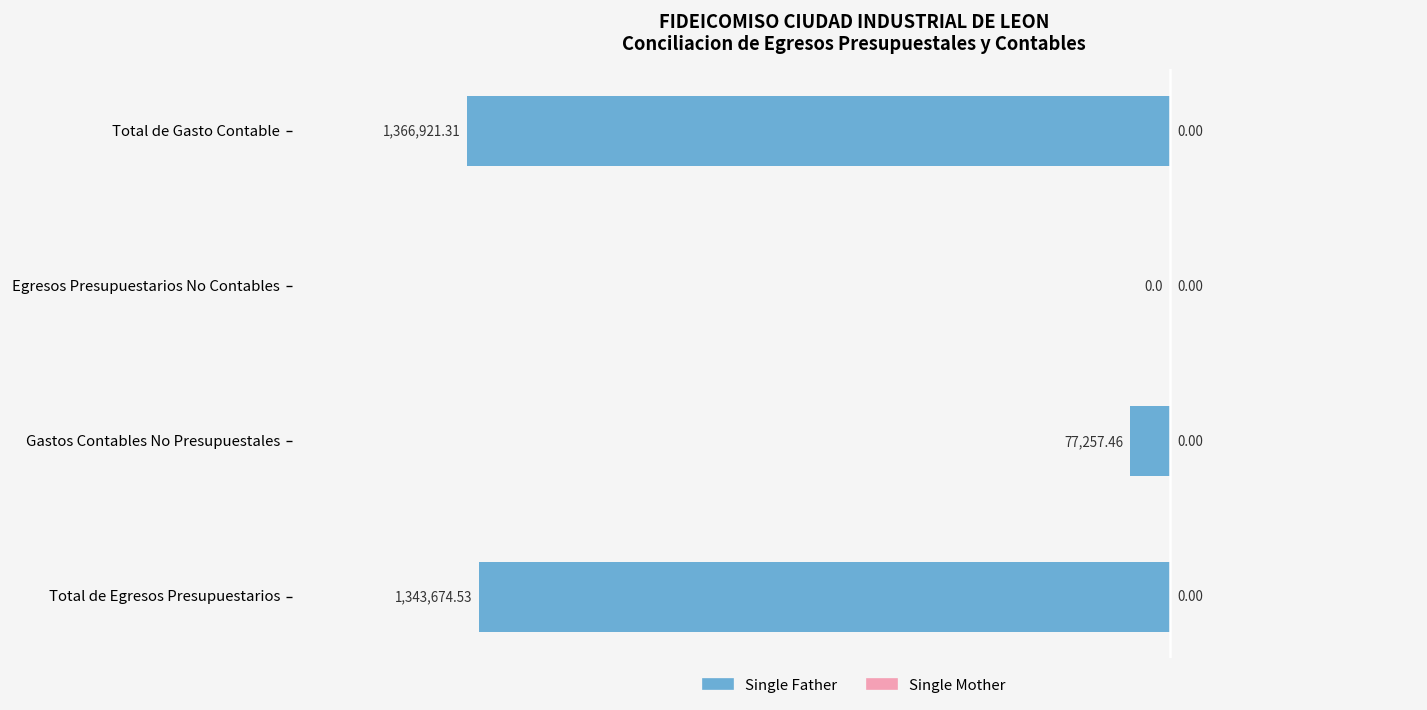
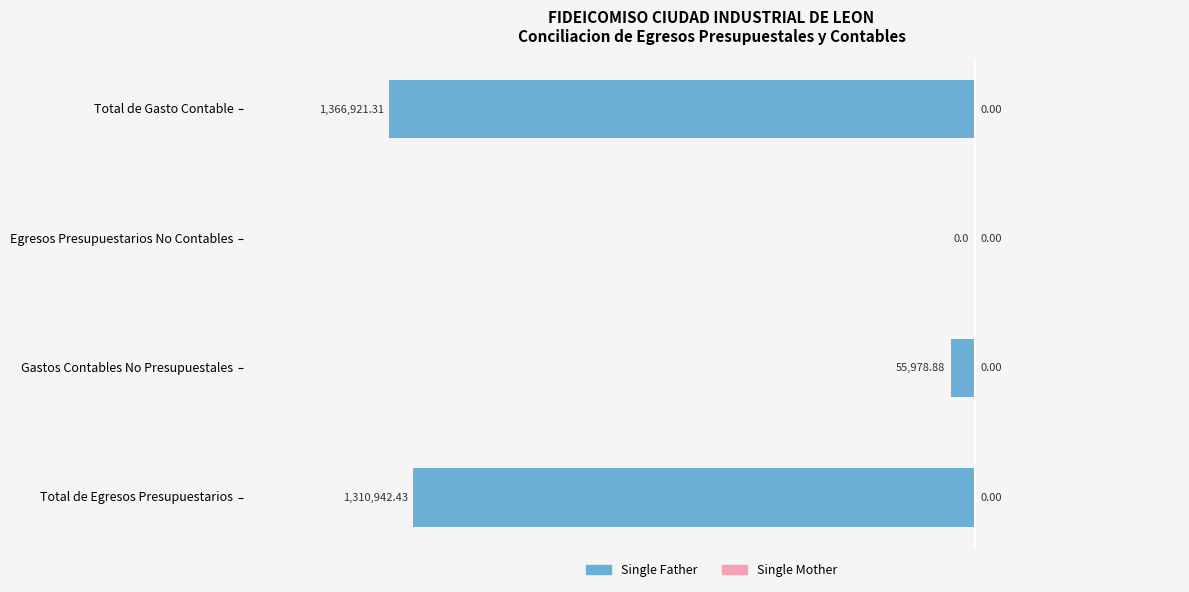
  {
    "Single Father": {
      "Egresos Presupuestarios No Contables": "0.0",
-     "Gastos Contables No Presupuestales": "77,257.46",
-     "Total de Egresos Presupuestarios": "1,343,674.53"
+     "Gastos Contables No Presupuestales": "55,978.88",
+     "Total de Egresos Presupuestarios": "1,310,942.43"
    },
    "Single Mother": {
      "Total de Gasto Contable": "0.00",
      "Egresos Presupuestarios No Contables": "0.0",
      "Gastos Contables No Presupuestales": "0.00",
      "Total de Egresos Presupuestarios": "0.00"
    }
  }
